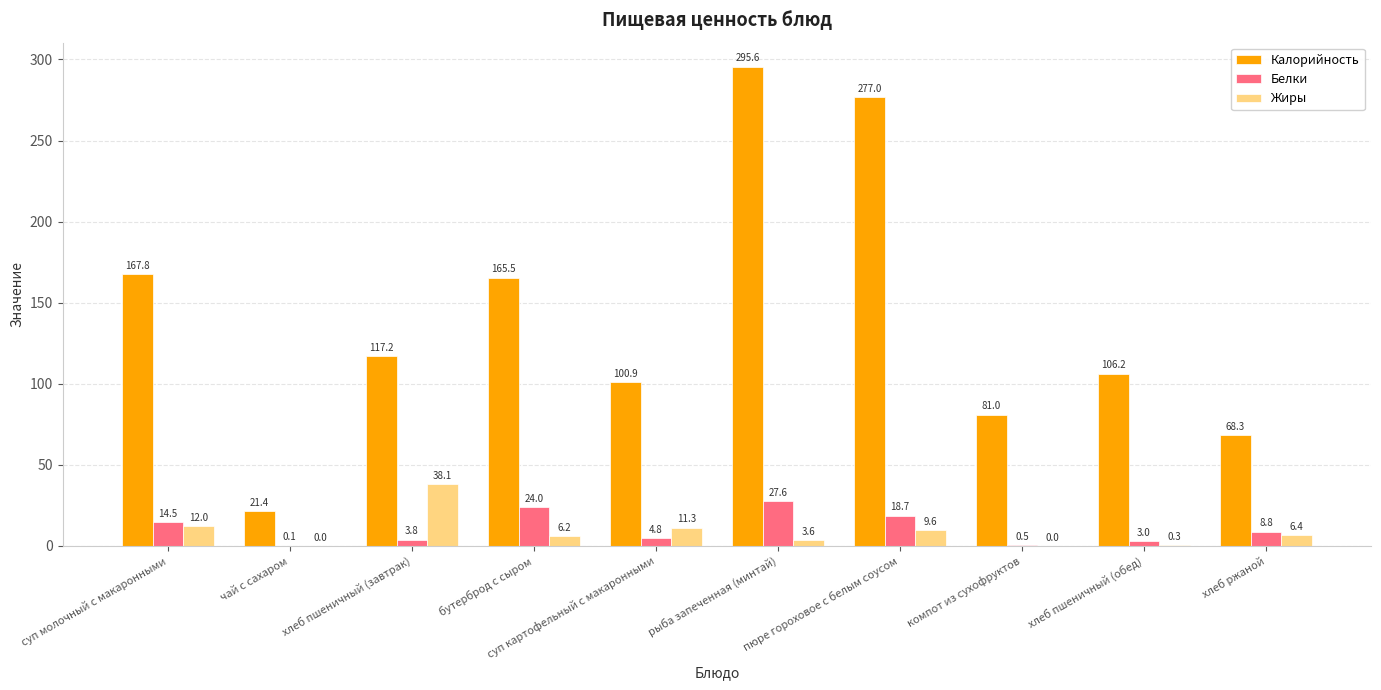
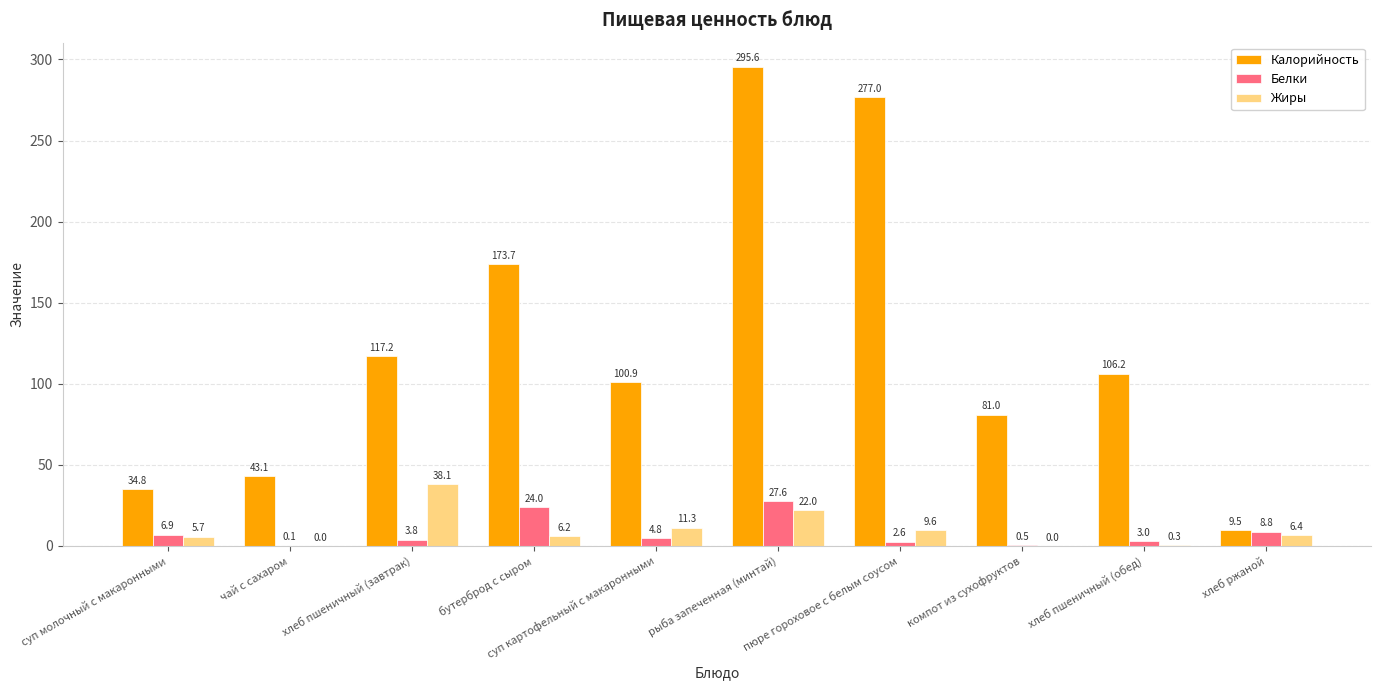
  {
    "Калорийность": {
-     "суп молочный с макаронными": 167.8,
-     "чай с сахаром": 21.4,
+     "суп молочный с макаронными": 34.8,
+     "чай с сахаром": 43.1,
      "хлеб пшеничный (завтрак)": 117.2,
-     "бутерброд с сыром": 165.5,
+     "бутерброд с сыром": 173.7,
      "суп картофельный с макаронными": 100.9,
      "рыба запеченная (минтай)": 295.6,
      "пюре гороховое с белым соусом": 277.0,
      "компот из сухофруктов": 81.0,
      "хлеб пшеничный (обед)": 106.2,
-     "хлеб ржаной": 68.3
+     "хлеб ржаной": 9.5
    },
    "Белки": {
-     "суп молочный с макаронными": 14.5,
+     "суп молочный с макаронными": 6.9,
      "чай с сахаром": 0.1,
      "хлеб пшеничный (завтрак)": 3.8,
      "бутерброд с сыром": 24.0,
      "суп картофельный с макаронными": 4.8,
      "рыба запеченная (минтай)": 27.6,
-     "пюре гороховое с белым соусом": 18.7,
+     "пюре гороховое с белым соусом": 2.6,
      "компот из сухофруктов": 0.5,
      "хлеб пшеничный (обед)": 3.0,
      "хлеб ржаной": 8.8
    },
    "Жиры": {
-     "суп молочный с макаронными": 12.0,
+     "суп молочный с макаронными": 5.7,
      "чай с сахаром": 0.0,
      "хлеб пшеничный (завтрак)": 38.1,
      "бутерброд с сыром": 6.2,
      "суп картофельный с макаронными": 11.3,
-     "рыба запеченная (минтай)": 3.6,
+     "рыба запеченная (минтай)": 22.0,
      "пюре гороховое с белым соусом": 9.6,
      "компот из сухофруктов": 0.0,
      "хлеб пшеничный (обед)": 0.3,
      "хлеб ржаной": 6.4
    }
  }
